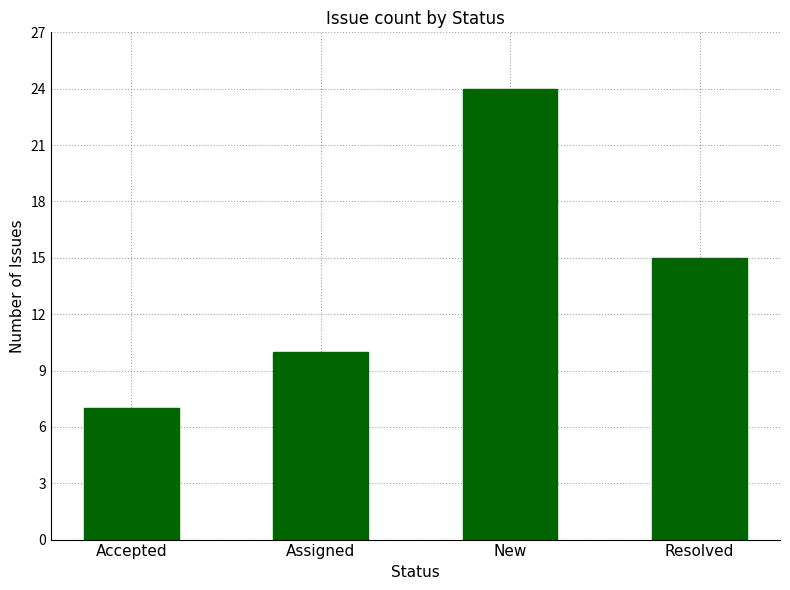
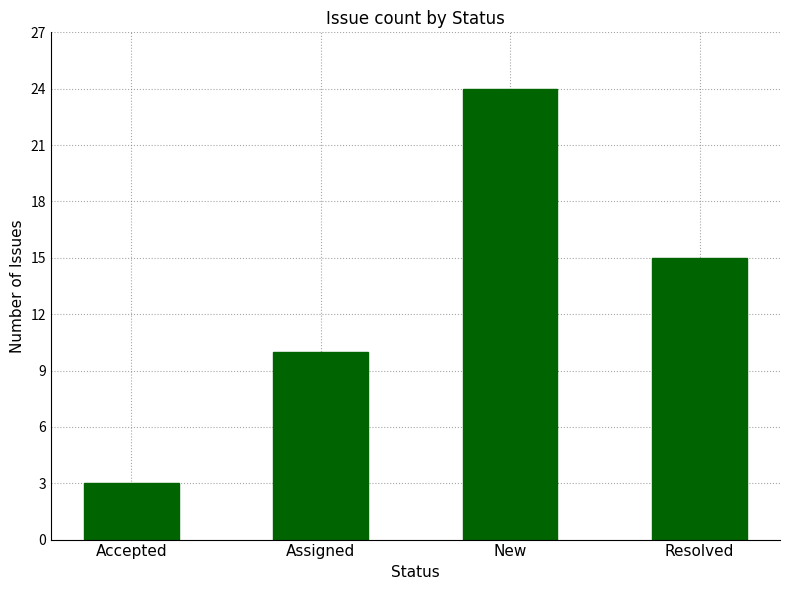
  {
-   "Accepted": 7,
+   "Accepted": 3,
    "Assigned": 10,
    "New": 24,
    "Resolved": 15
  }
